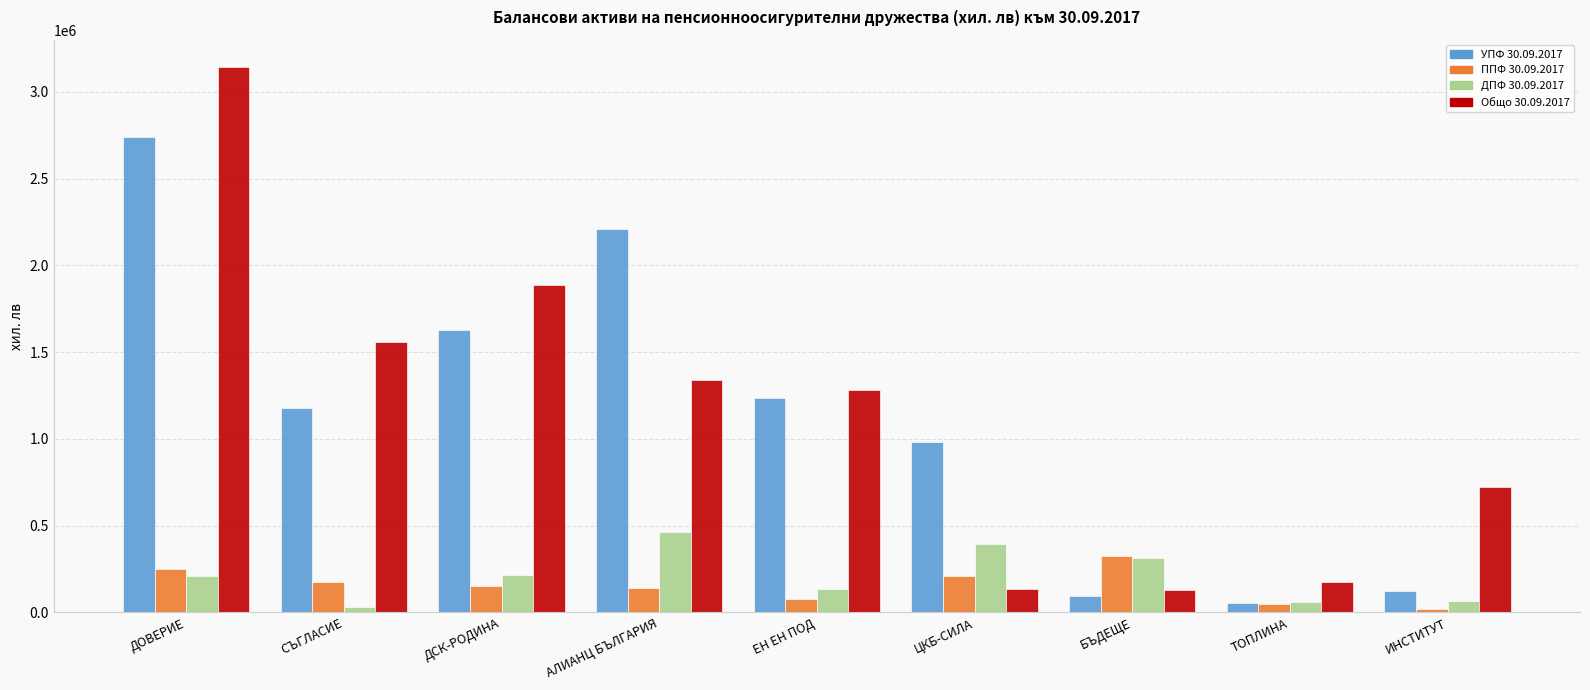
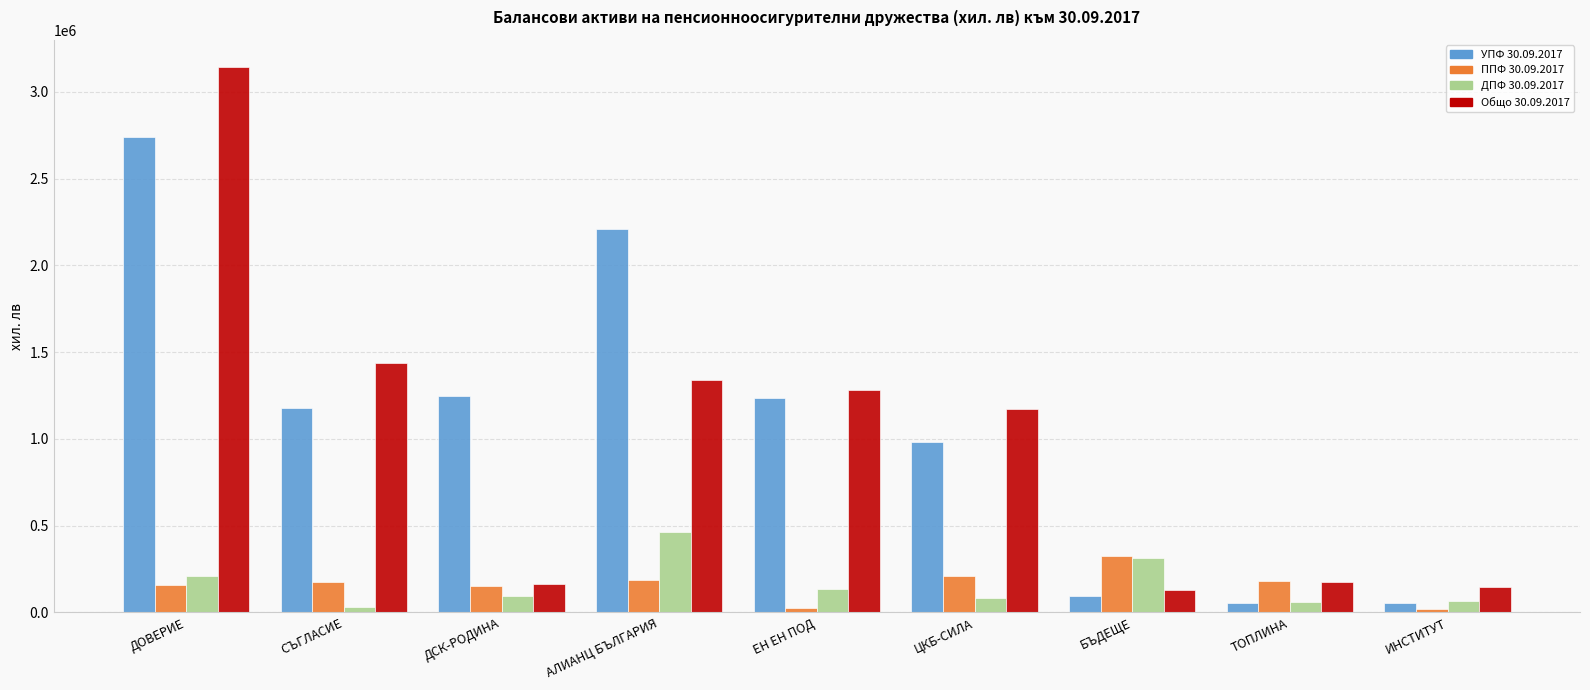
  {
    "УПФ 30.09.2017": {
      "ДОВЕРИЕ": 2740000,
      "СЪГЛАСИЕ": 1180000,
-     "ДСК-РОДИНА": 1630000,
+     "ДСК-РОДИНА": 1250000,
      "АЛИАНЦ БЪЛГАРИЯ": 2210000,
      "ЕН ЕН ПОД": 1240000,
      "ЦКБ-СИЛА": 980000,
      "БЪДЕЩЕ": 90000,
      "ТОПЛИНА": 50000,
-     "ИНСТИТУТ": 120000
+     "ИНСТИТУТ": 60000
    },
    "ППФ 30.09.2017": {
-     "ДОВЕРИЕ": 250000,
+     "ДОВЕРИЕ": 160000,
      "СЪГЛАСИЕ": 180000,
      "ДСК-РОДИНА": 150000,
-     "АЛИАНЦ БЪЛГАРИЯ": 140000,
-     "ЕН ЕН ПОД": 80000,
+     "АЛИАНЦ БЪЛГАРИЯ": 190000,
+     "ЕН ЕН ПОД": 30000,
      "ЦКБ-СИЛА": 210000,
      "БЪДЕЩЕ": 320000,
-     "ТОПЛИНА": 50000,
+     "ТОПЛИНА": 180000,
      "ИНСТИТУТ": 20000
    },
    "ДПФ 30.09.2017": {
      "ДОВЕРИЕ": 210000,
      "СЪГЛАСИЕ": 30000,
-     "ДСК-РОДИНА": 210000,
+     "ДСК-РОДИНА": 90000,
      "АЛИАНЦ БЪЛГАРИЯ": 470000,
      "ЕН ЕН ПОД": 130000,
-     "ЦКБ-СИЛА": 390000,
+     "ЦКБ-СИЛА": 80000,
      "БЪДЕЩЕ": 320000,
      "ТОПЛИНА": 60000,
      "ИНСТИТУТ": 70000
    },
    "Общо 30.09.2017": {
      "ДОВЕРИЕ": 3140000,
-     "СЪГЛАСИЕ": 1560000,
-     "ДСК-РОДИНА": 1890000,
+     "СЪГЛАСИЕ": 1430000,
+     "ДСК-РОДИНА": 160000,
      "АЛИАНЦ БЪЛГАРИЯ": 1340000,
      "ЕН ЕН ПОД": 1280000,
-     "ЦКБ-СИЛА": 140000,
+     "ЦКБ-СИЛА": 1170000,
      "БЪДЕЩЕ": 130000,
      "ТОПЛИНА": 170000,
-     "ИНСТИТУТ": 720000
+     "ИНСТИТУТ": 150000
    }
  }
